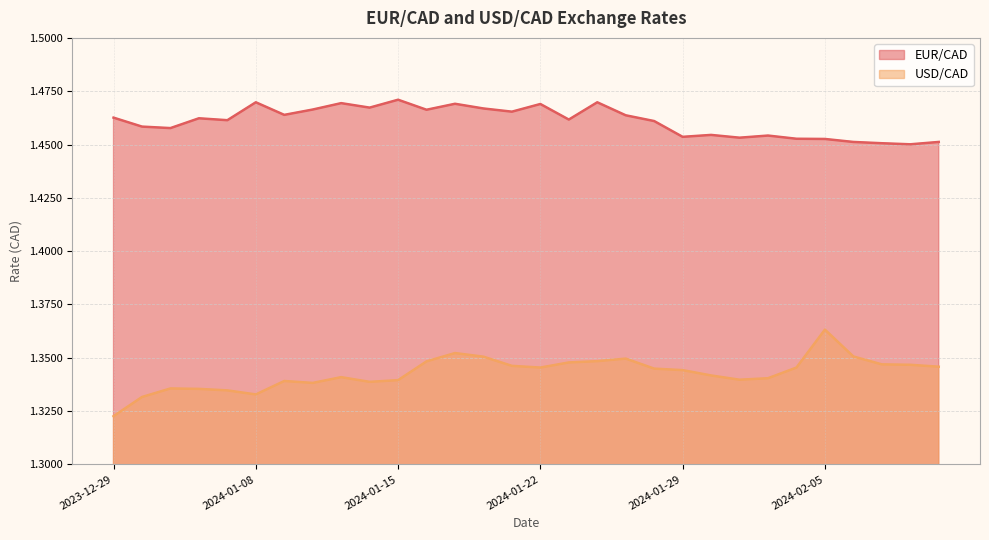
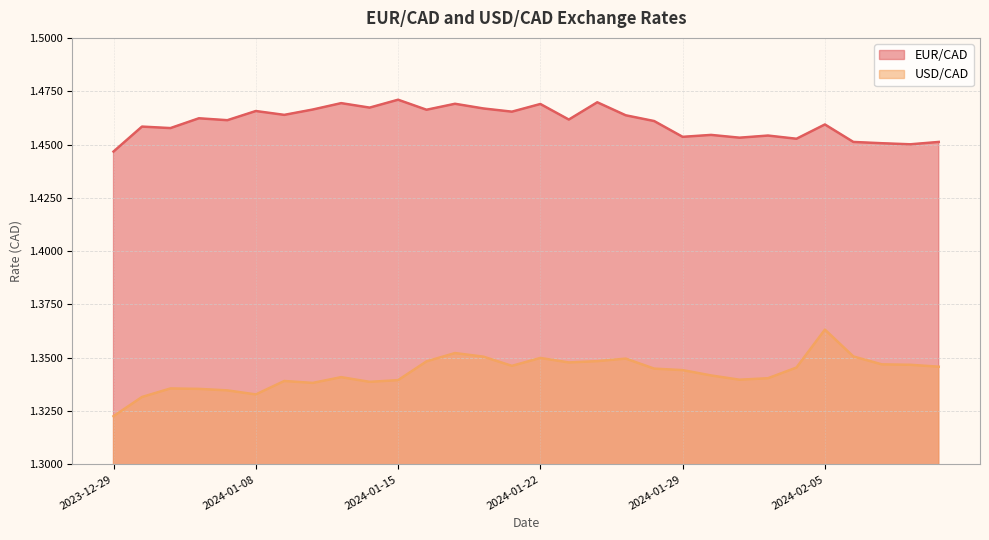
  {
    "EUR/CAD": {
-     "2023-12-29": 1.463,
-     "2024-01-08": 1.470,
+     "2023-12-29": 1.447,
+     "2024-01-08": 1.466,
      "2024-01-15": 1.471,
      "2024-01-22": 1.469,
      "2024-01-29": 1.454,
-     "2024-02-05": 1.453
+     "2024-02-05": 1.459
    },
    "USD/CAD": {
      "2023-12-29": 1.323,
      "2024-01-08": 1.333,
      "2024-01-15": 1.340,
-     "2024-01-22": 1.345,
+     "2024-01-22": 1.350,
      "2024-01-29": 1.344,
      "2024-02-05": 1.363
    }
  }
